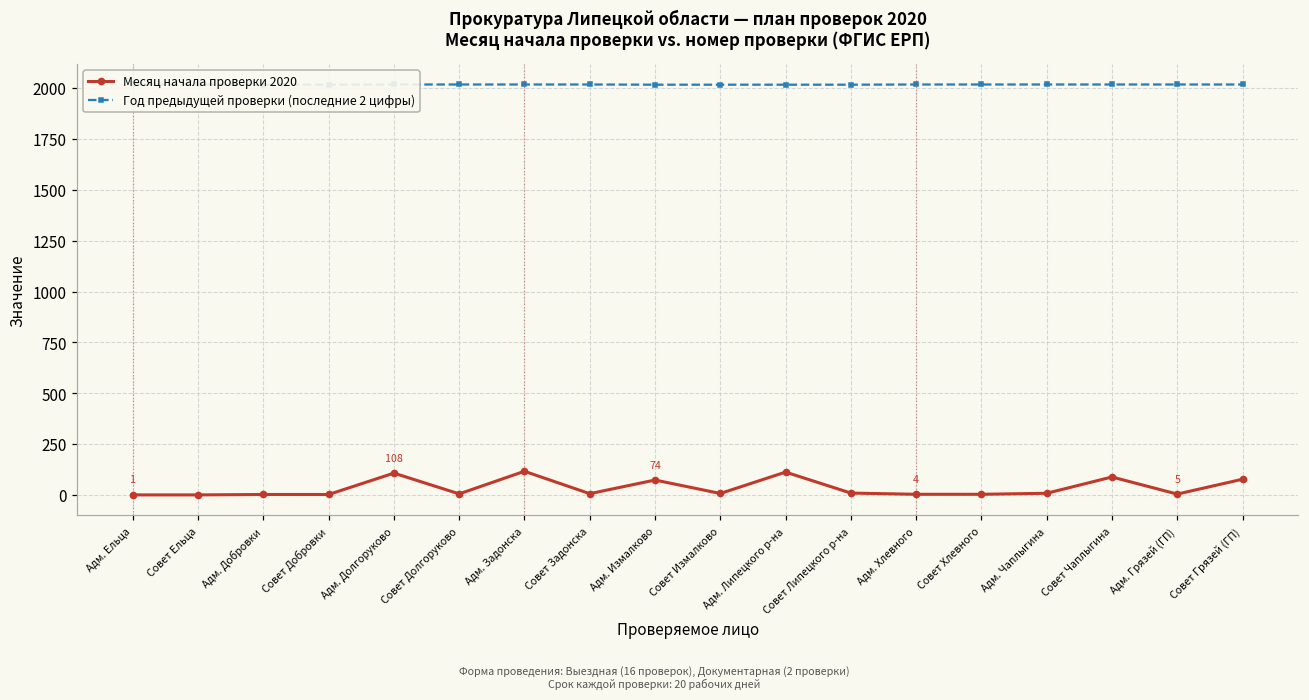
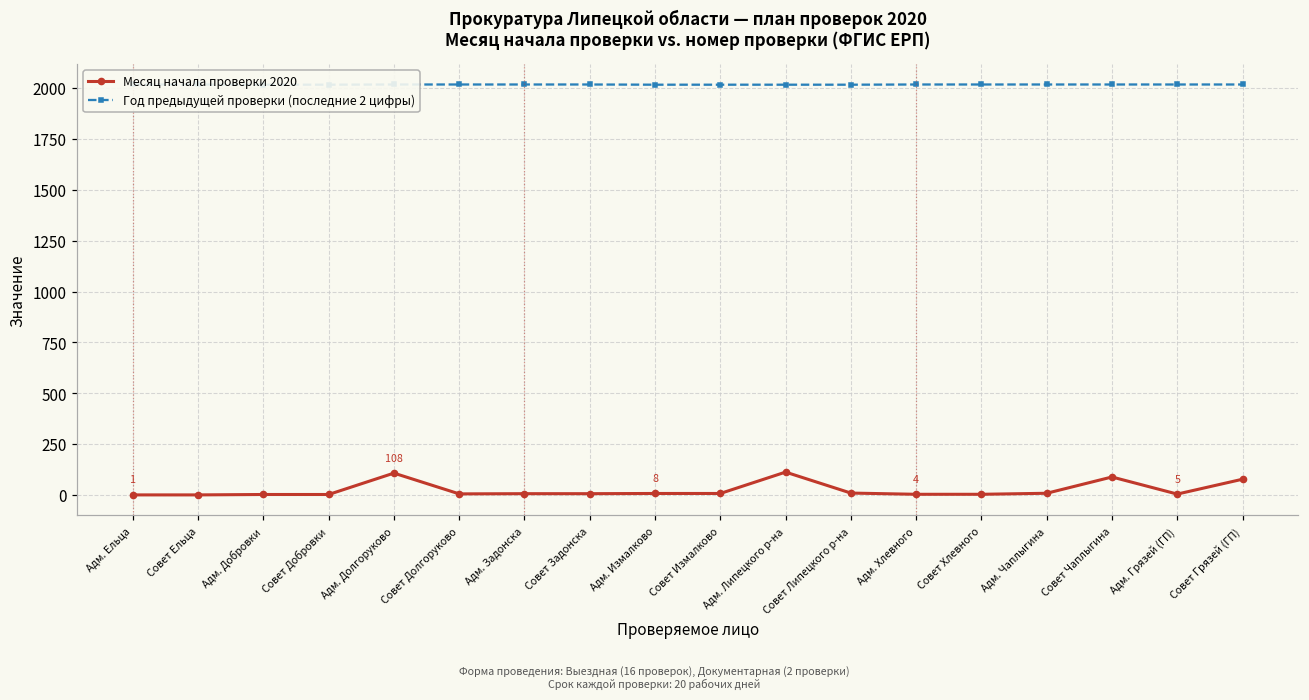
  {
    "Месяц начала проверки 2020": {
      "Адм. Ельца": 1,
      "Адм. Долгоруково": 108,
-     "Адм. Задонска": 120,
-     "Адм. Измалково": 74,
+     "Адм. Задонска": 10,
+     "Адм. Измалково": 8,
      "Адм. Хлевного": 4,
      "Адм. Грязей (ГП)": 5
    },
    "Год предыдущей проверки (последние 2 цифры)": {
      "Совет Долгоруково": 2020,
      "Адм. Задонска": 2020,
      "Совет Задонска": 2020,
      "Адм. Измалково": 2020,
      "Совет Измалково": 2020,
      "Адм. Липецкого р-на": 2020,
      "Совет Липецкого р-на": 2020,
      "Адм. Хлевного": 2020,
      "Совет Хлевного": 2020,
      "Адм. Чаплыгина": 2020,
      "Совет Чаплыгина": 2020,
      "Адм. Грязей (ГП)": 2020,
      "Совет Грязей (ГП)": 2020
    }
  }
